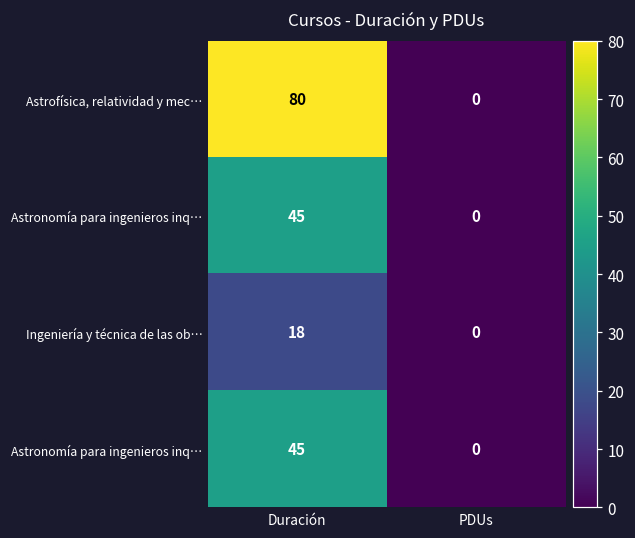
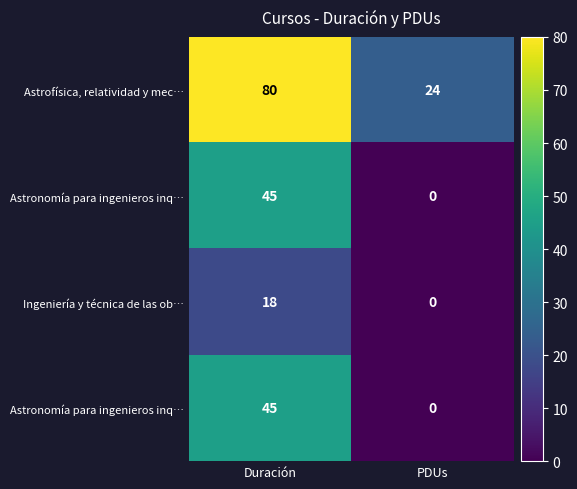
  {
    "Astrofísica, relatividad y mec…": {
      "Duración": 80,
-     "PDUs": 0
+     "PDUs": 24
    },
    "Ingeniería y técnica de las ob…": {
      "Duración": 18,
      "PDUs": 0
    }
  }
